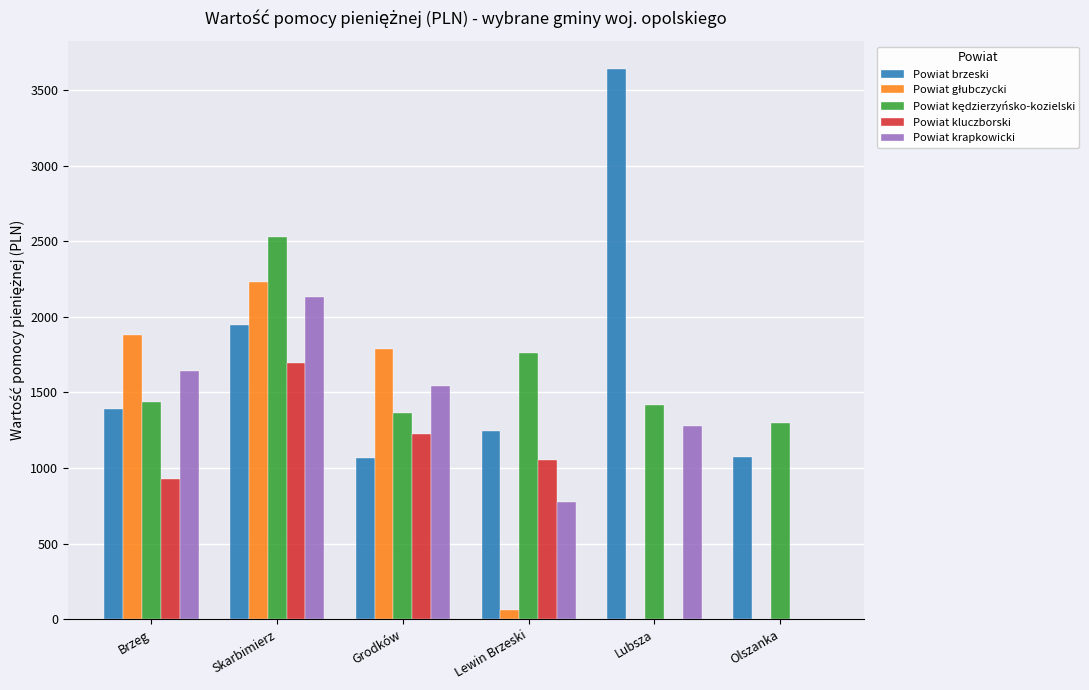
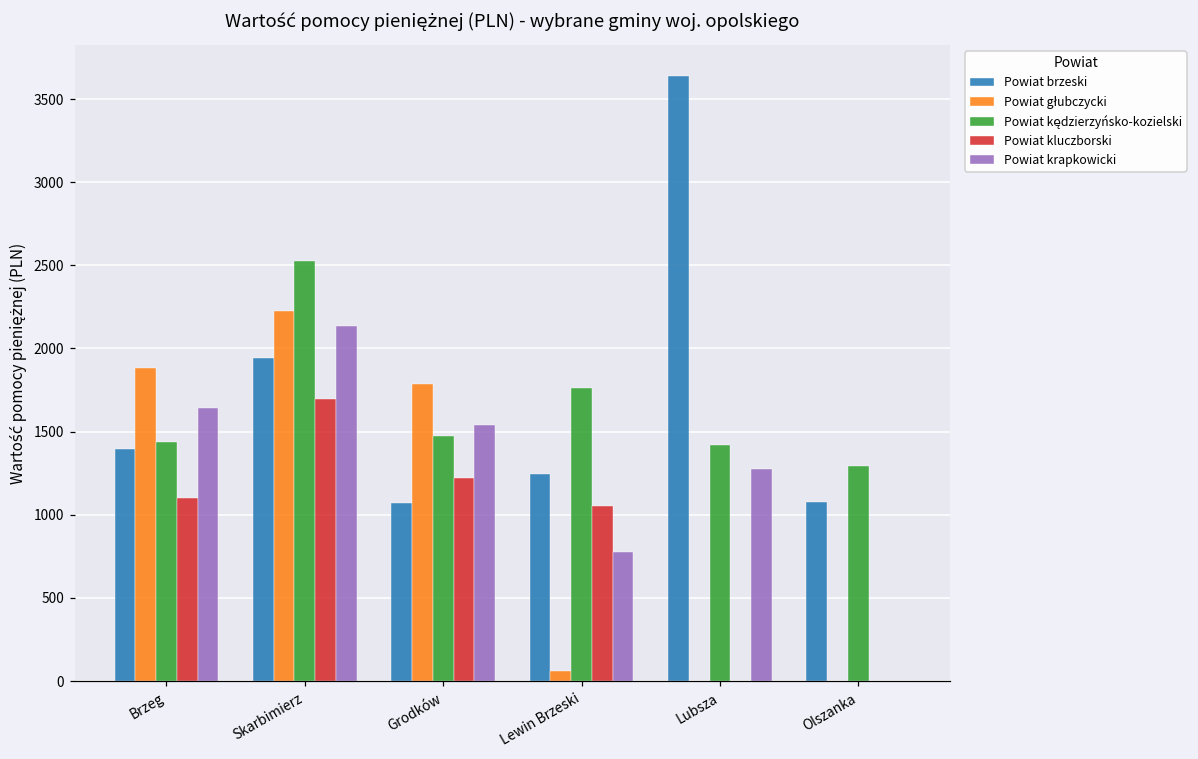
  {
    "Powiat brzeski": {
      "Brzeg": 1390,
      "Skarbimierz": 1940,
      "Grodków": 1070,
      "Lewin Brzeski": 1250,
      "Lubsza": 3640,
      "Olszanka": 1080
    },
    "Powiat głubczycki": {
      "Brzeg": 1880,
      "Skarbimierz": 2230,
      "Grodków": 1790,
      "Lewin Brzeski": 60,
      "Lubsza": 0,
      "Olszanka": 0
    },
    "Powiat kędzierzyńsko-kozielski": {
      "Brzeg": 1440,
      "Skarbimierz": 2530,
-     "Grodków": 1370,
+     "Grodków": 1470,
      "Lewin Brzeski": 1760,
      "Lubsza": 1420,
      "Olszanka": 1300
    },
    "Powiat kluczborski": {
-     "Brzeg": 930,
+     "Brzeg": 1100,
      "Skarbimierz": 1690,
      "Grodków": 1220,
      "Lewin Brzeski": 1050,
      "Lubsza": 0,
      "Olszanka": 0
    },
    "Powiat krapkowicki": {
      "Brzeg": 1640,
      "Skarbimierz": 2130,
      "Grodków": 1540,
      "Lewin Brzeski": 770,
      "Lubsza": 1280,
      "Olszanka": 0
    }
  }
